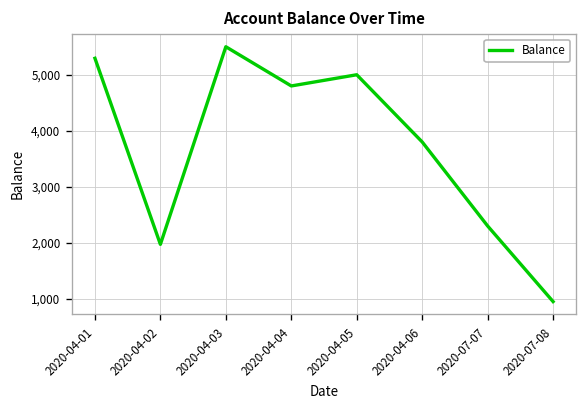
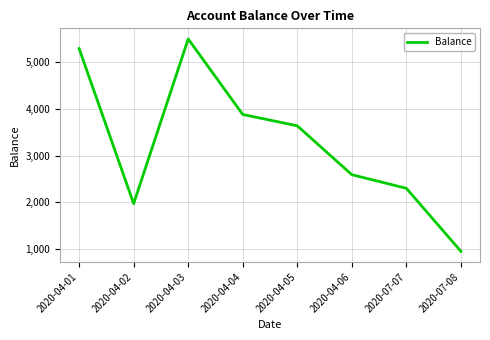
  {
    "2020-04-01": "5,300",
    "2020-04-02": "2,000",
    "2020-04-03": "5,500",
-   "2020-04-04": "4,800",
-   "2020-04-05": "5,000",
-   "2020-04-06": "3,800",
+   "2020-04-04": "3,900",
+   "2020-04-05": "3,600",
+   "2020-04-06": "2,600",
    "2020-07-07": "2,300",
    "2020-07-08": "1,000"
  }
